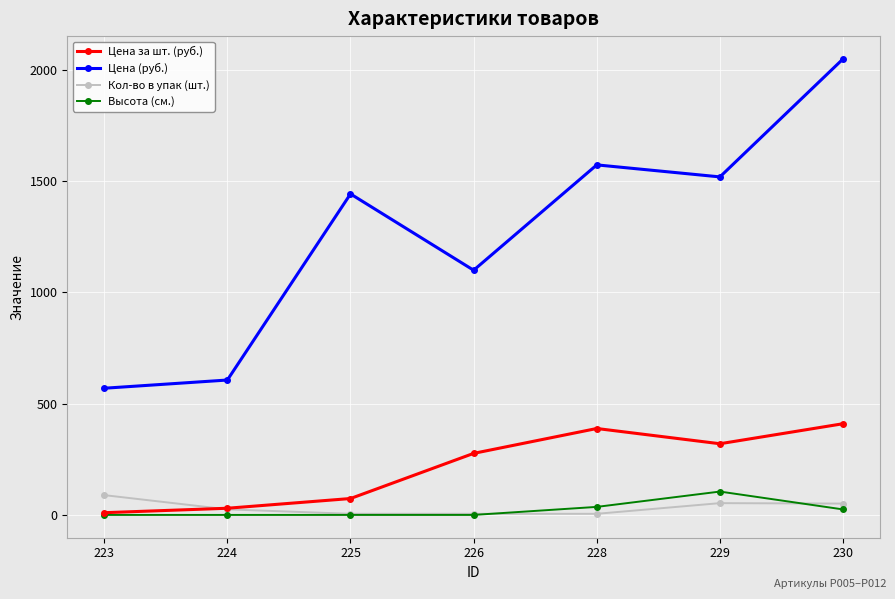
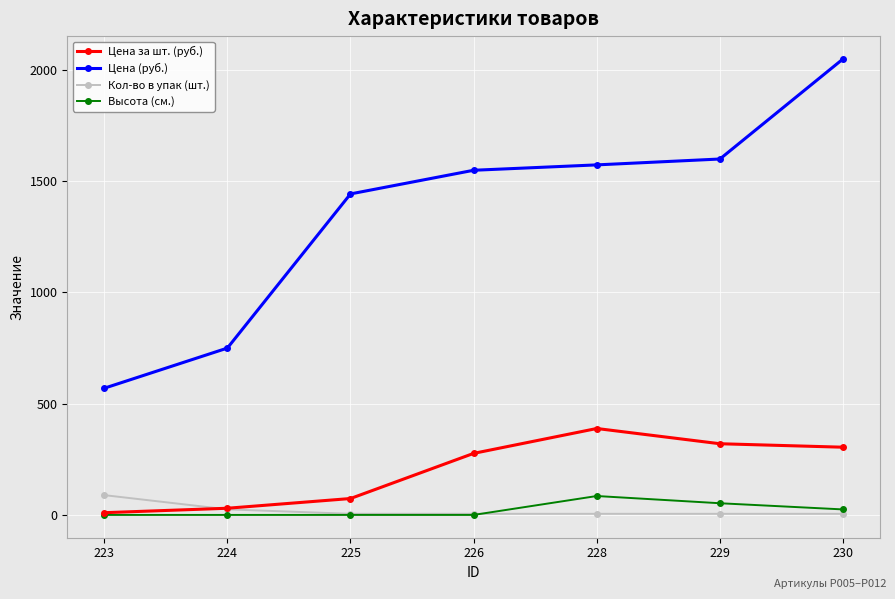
  {
    "Цена за шт. (руб.)": {
      "225": 70,
      "226": 280,
      "228": 390,
      "229": 320,
-     "230": 410
+     "230": 300
    },
    "Цена (руб.)": {
      "223": 570,
-     "224": 610,
+     "224": 750,
      "225": 1440,
-     "226": 1100,
+     "226": 1550,
      "228": 1570,
-     "229": 1520,
+     "229": 1600,
      "230": 2050
    },
    "Кол-во в упак (шт.)": {
      "223": 90,
      "228": 10,
-     "229": 50,
-     "230": 50
+     "229": 10,
+     "230": 10
    },
    "Высота (см.)": {
      "224": 0,
-     "228": 40,
-     "229": 110,
+     "228": 90,
+     "229": 50,
      "230": 20
    }
  }
